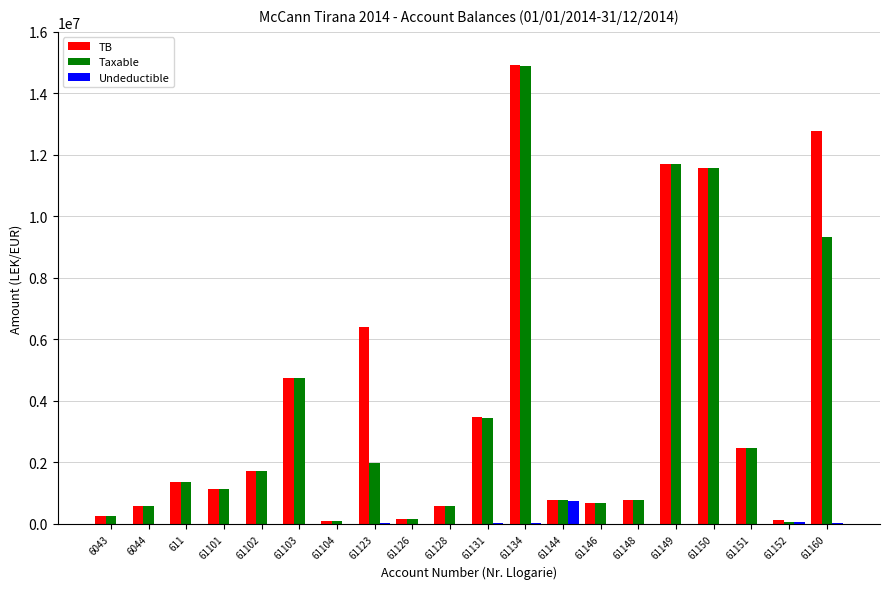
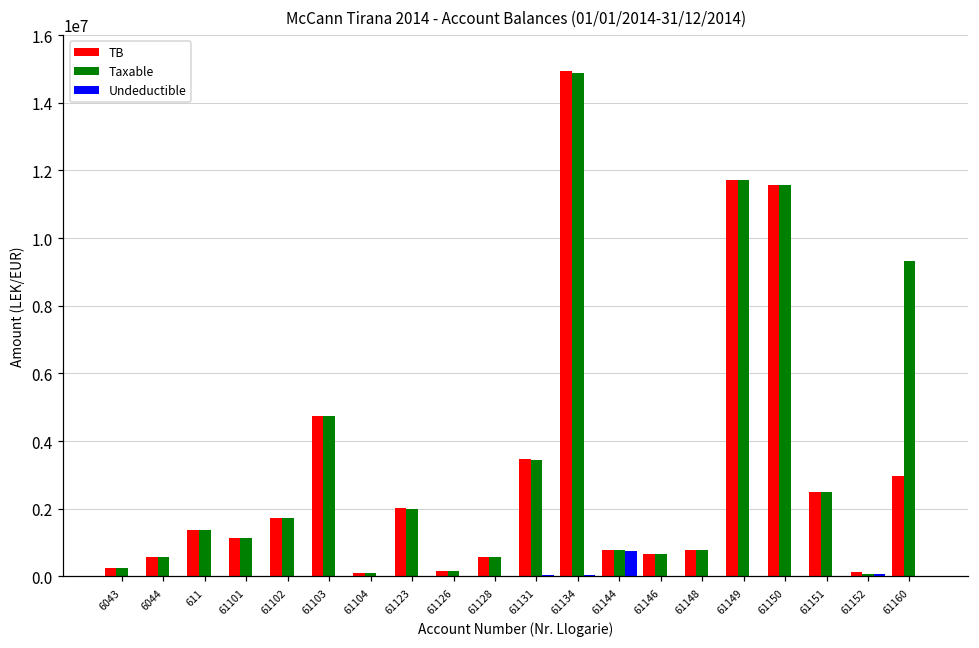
  {
    "TB": {
      "6043": 300000,
      "6044": 600000,
      "611": 1400000,
      "61101": 1100000,
      "61102": 1700000,
      "61103": 4700000,
      "61104": 100000,
-     "61123": 6400000,
+     "61123": 2000000,
      "61126": 200000,
      "61128": 600000,
      "61131": 3500000,
      "61134": 14900000,
      "61144": 800000,
      "61146": 700000,
      "61148": 800000,
      "61149": 11700000,
      "61150": 11600000,
      "61151": 2500000,
      "61152": 100000,
-     "61160": 12800000
+     "61160": 3000000
    },
    "Taxable": {
      "6043": 300000,
      "6044": 600000,
      "611": 1400000,
      "61101": 1100000,
      "61102": 1700000,
      "61103": 4700000,
      "61104": 100000,
      "61123": 2000000,
      "61126": 200000,
      "61128": 600000,
      "61131": 3400000,
      "61134": 14900000,
      "61144": 800000,
      "61146": 700000,
      "61148": 800000,
      "61149": 11700000,
      "61150": 11600000,
      "61151": 2500000,
      "61160": 9300000
    },
    "Undeductible": {
      "6043": 0,
      "611": 0,
      "61101": 0,
      "61102": 0,
      "61104": 0,
      "61128": 0,
      "61144": 700000,
      "61146": 0,
      "61148": 0,
      "61149": 0,
      "61150": 0
    }
  }
